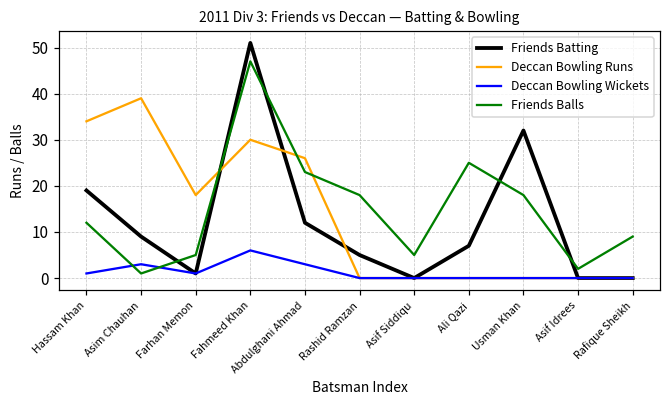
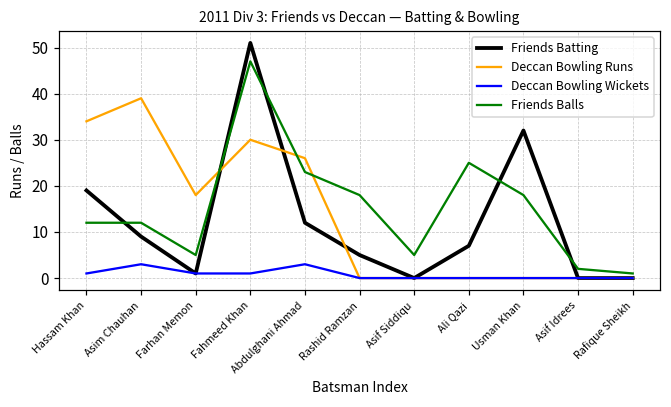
  {
    "Friends Batting": {
      "Hassam Khan": 19,
      "Asim Chauhan": 9,
      "Fahmeed Khan": 51,
      "Abdulghani Ahmad": 12,
      "Rashid Ramzan": 5,
      "Ali Qazi": 7,
      "Usman Khan": 32
    },
    "Deccan Bowling Runs": {
      "Hassam Khan": 34,
      "Asim Chauhan": 39,
      "Farhan Memon": 18,
      "Fahmeed Khan": 30,
      "Abdulghani Ahmad": 26
    },
    "Deccan Bowling Wickets": {
      "Hassam Khan": 1,
      "Asim Chauhan": 3,
-     "Fahmeed Khan": 6,
+     "Fahmeed Khan": 1,
      "Abdulghani Ahmad": 3
    },
    "Friends Balls": {
      "Hassam Khan": 12,
-     "Asim Chauhan": 1,
+     "Asim Chauhan": 12,
      "Farhan Memon": 5,
      "Fahmeed Khan": 47,
      "Abdulghani Ahmad": 23,
      "Rashid Ramzan": 18,
      "Asif Siddiqu": 5,
      "Ali Qazi": 25,
      "Usman Khan": 18,
      "Asif Idrees": 2,
-     "Rafique Sheikh": 9
+     "Rafique Sheikh": 1
    }
  }
